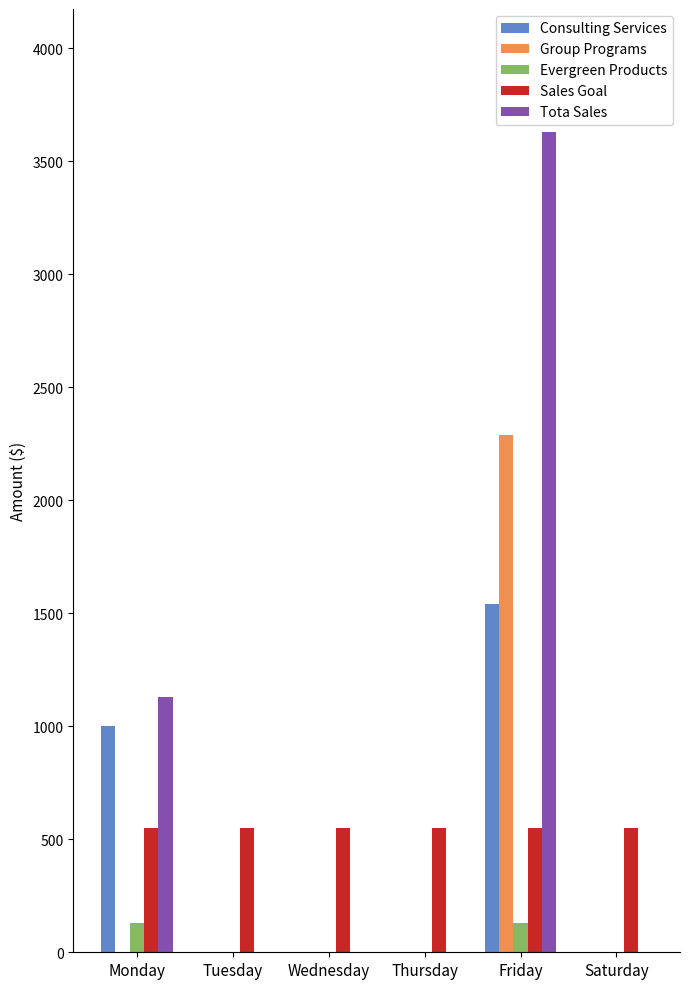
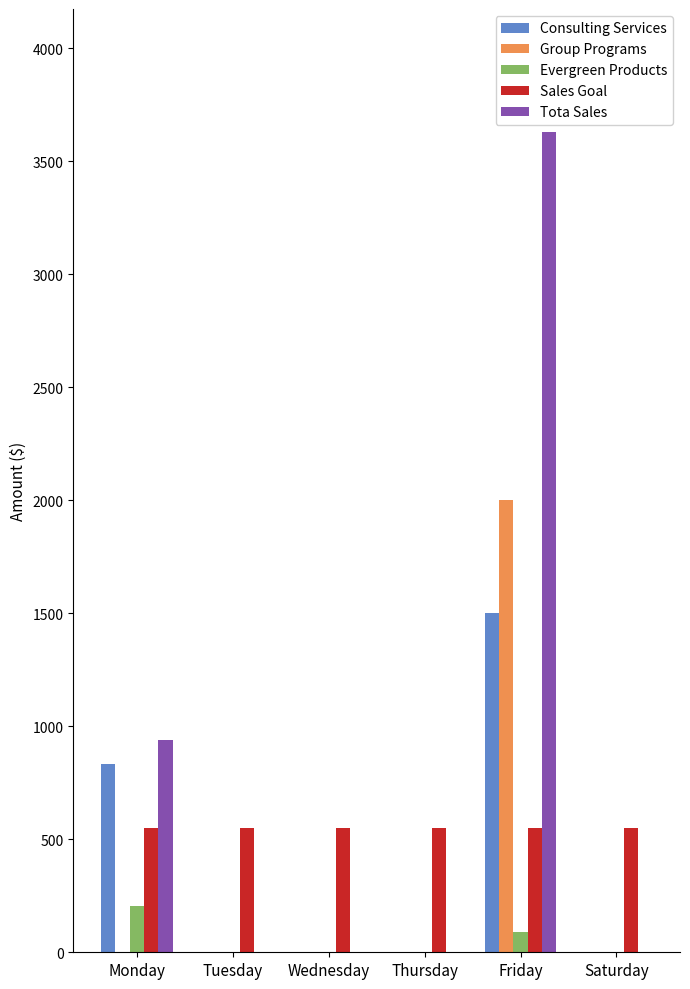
  {
    "Consulting Services": {
-     "Monday": 1000,
+     "Monday": 830,
      "Tuesday": 0,
      "Wednesday": 0,
      "Thursday": 0,
-     "Friday": 1540,
+     "Friday": 1500,
      "Saturday": 0
    },
    "Group Programs": {
      "Monday": 0,
      "Tuesday": 0,
      "Wednesday": 0,
      "Thursday": 0,
-     "Friday": 2290,
+     "Friday": 2000,
      "Saturday": 0
    },
    "Evergreen Products": {
-     "Monday": 130,
+     "Monday": 200,
      "Tuesday": 0,
      "Wednesday": 0,
      "Thursday": 0,
-     "Friday": 130,
+     "Friday": 90,
      "Saturday": 0
    },
    "Sales Goal": {
      "Monday": 550,
      "Tuesday": 550,
      "Wednesday": 550,
      "Thursday": 550,
      "Friday": 550,
      "Saturday": 550
    },
    "Tota Sales": {
-     "Monday": 1130,
+     "Monday": 940,
      "Tuesday": 0,
      "Wednesday": 0,
      "Thursday": 0,
      "Friday": 3630,
      "Saturday": 0
    }
  }
